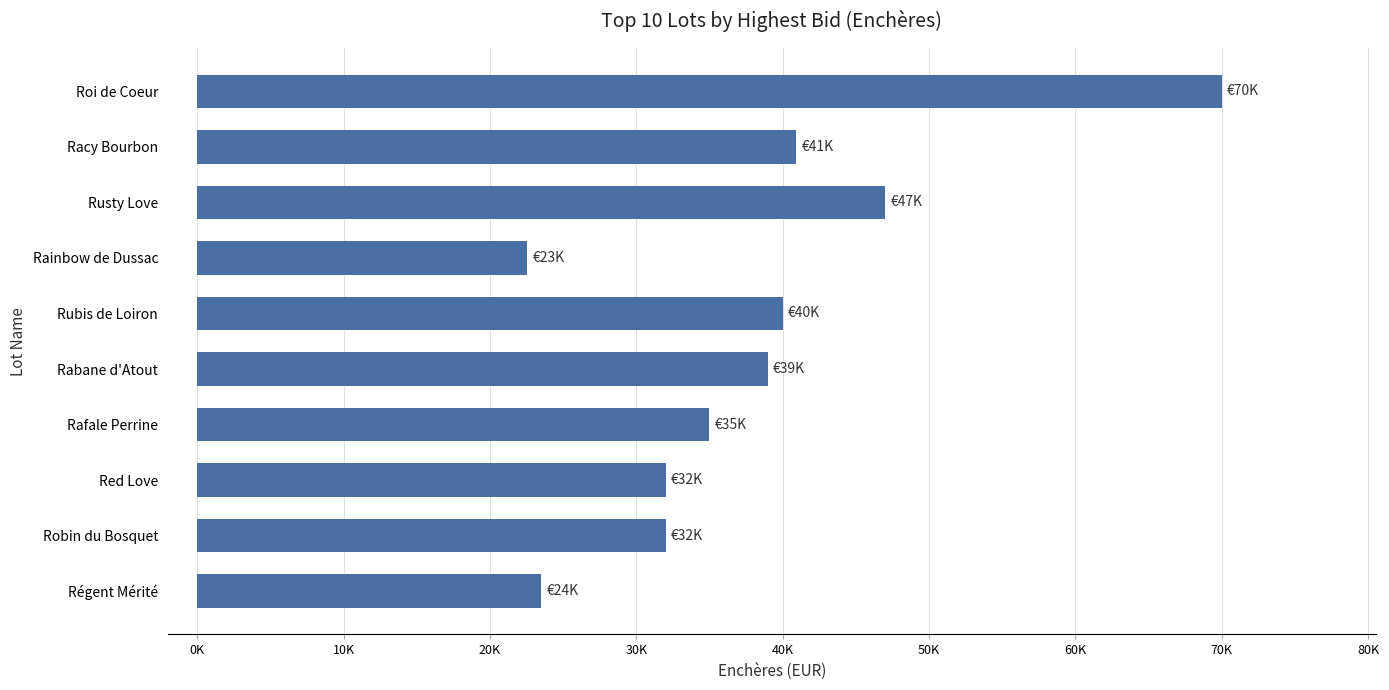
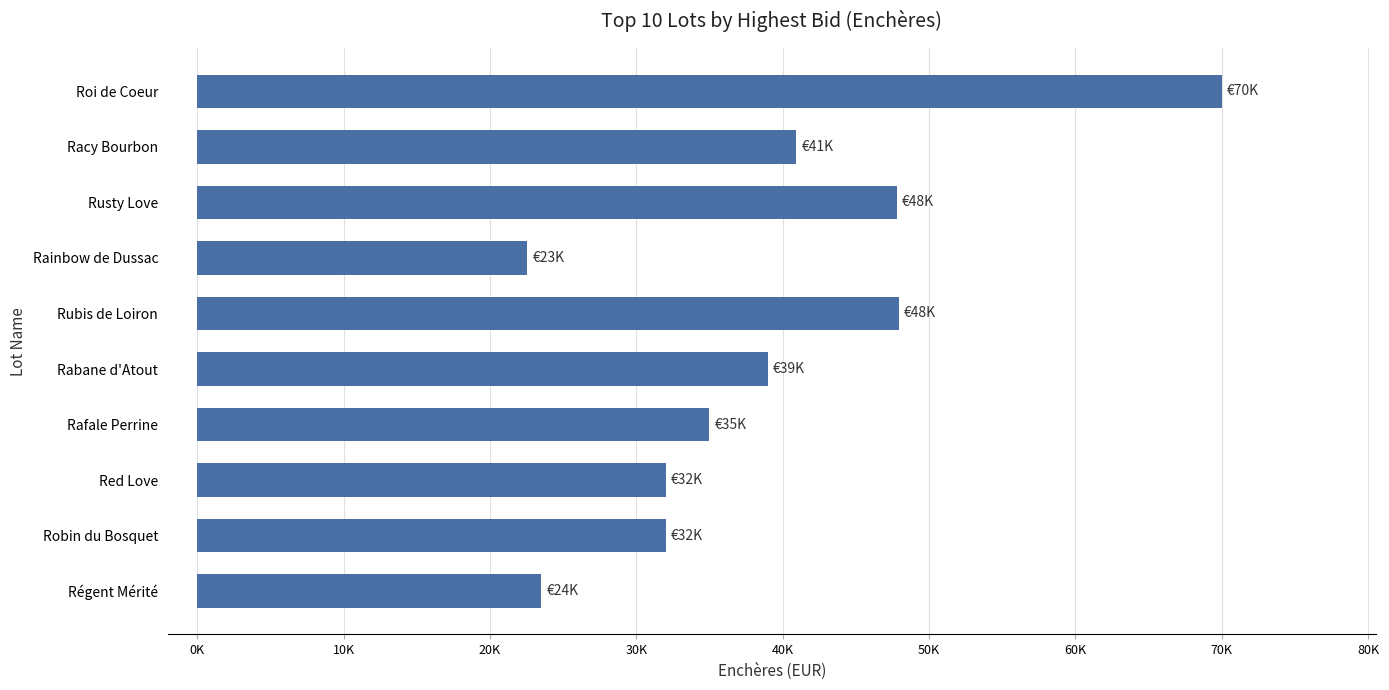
  {
    "Roi de Coeur": "€70K",
    "Racy Bourbon": "€41K",
-   "Rusty Love": "€47K",
+   "Rusty Love": "€48K",
    "Rainbow de Dussac": "€23K",
-   "Rubis de Loiron": "€40K",
+   "Rubis de Loiron": "€48K",
    "Rabane d'Atout": "€39K",
    "Rafale Perrine": "€35K",
    "Red Love": "€32K",
    "Robin du Bosquet": "€32K",
    "Régent Mérité": "€24K"
  }
